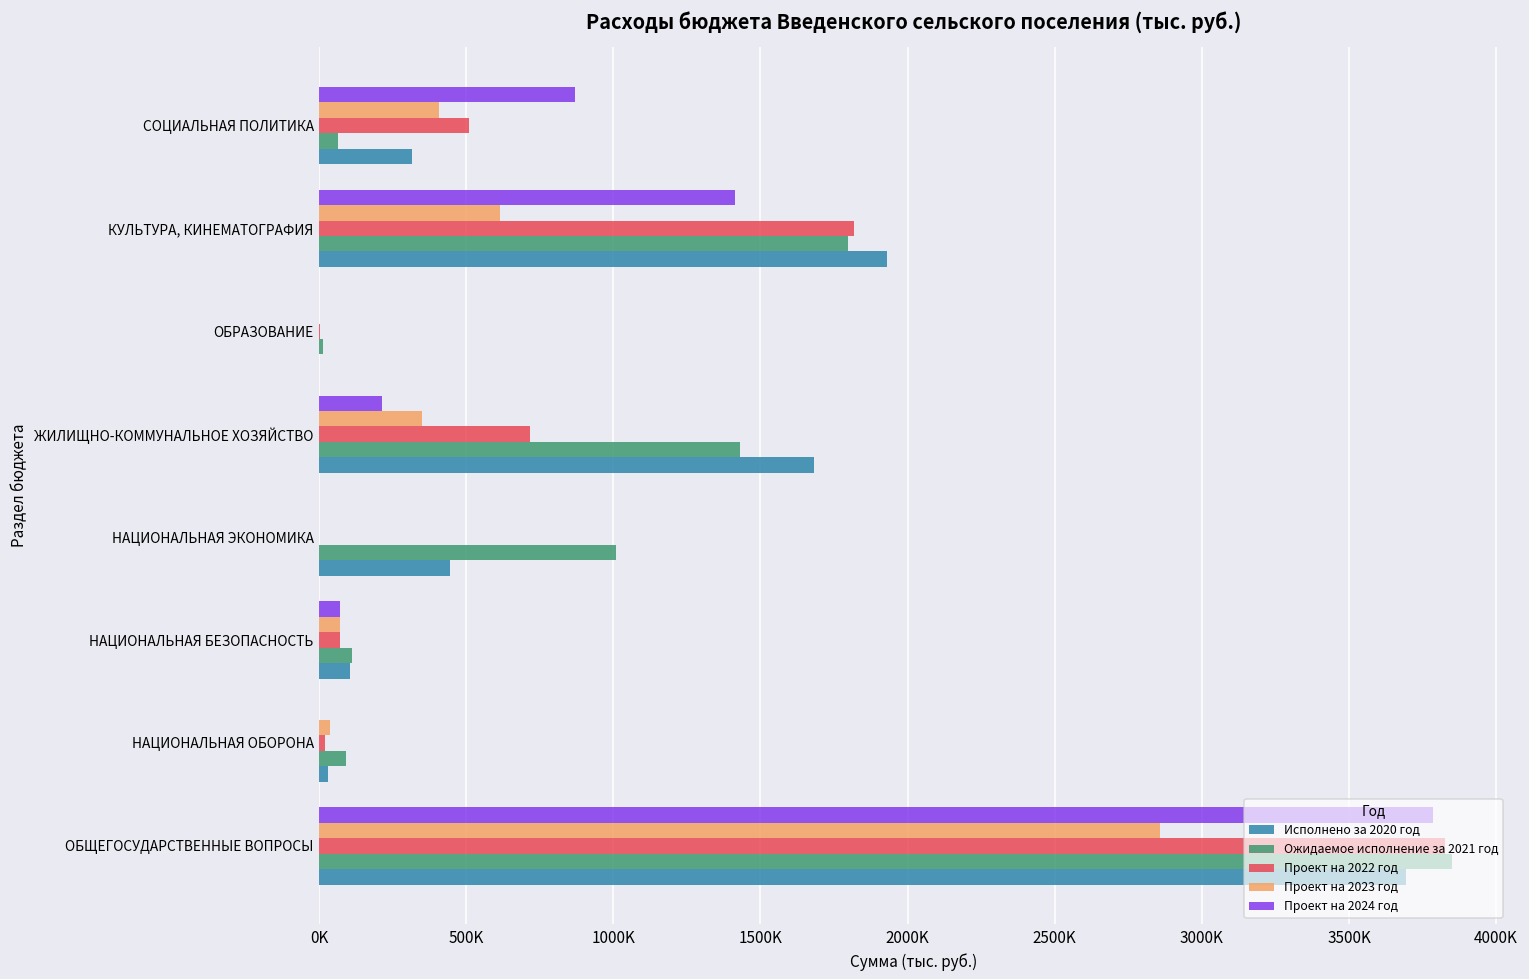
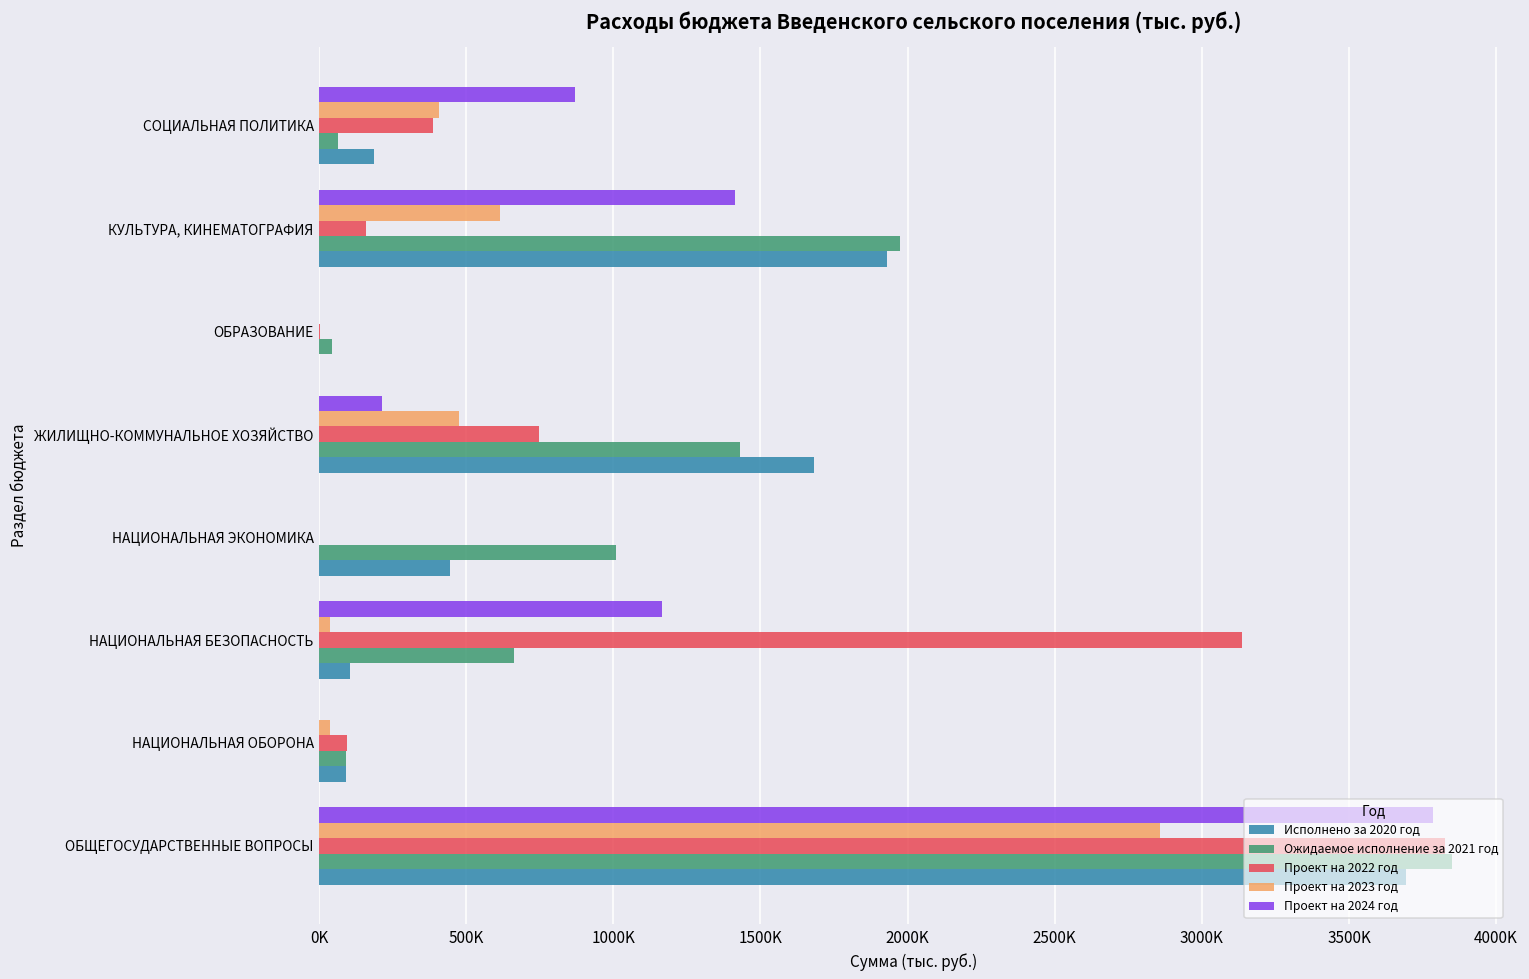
  {
    "Исполнено за 2020 год": {
-     "СОЦИАЛЬНАЯ ПОЛИТИКА": 310000,
+     "СОЦИАЛЬНАЯ ПОЛИТИКА": 190000,
      "КУЛЬТУРА, КИНЕМАТОГРАФИЯ": 1930000,
      "ОБРАЗОВАНИЕ": 0,
      "ЖИЛИЩНО-КОММУНАЛЬНОЕ ХОЗЯЙСТВО": 1680000,
      "НАЦИОНАЛЬНАЯ ЭКОНОМИКА": 450000,
      "НАЦИОНАЛЬНАЯ БЕЗОПАСНОСТЬ": 100000,
-     "НАЦИОНАЛЬНАЯ ОБОРОНА": 30000
+     "НАЦИОНАЛЬНАЯ ОБОРОНА": 90000
    },
    "Ожидаемое исполнение за 2021 год": {
      "СОЦИАЛЬНАЯ ПОЛИТИКА": 60000,
-     "КУЛЬТУРА, КИНЕМАТОГРАФИЯ": 1800000,
-     "ОБРАЗОВАНИЕ": 10000,
+     "КУЛЬТУРА, КИНЕМАТОГРАФИЯ": 1980000,
+     "ОБРАЗОВАНИЕ": 40000,
      "ЖИЛИЩНО-КОММУНАЛЬНОЕ ХОЗЯЙСТВО": 1430000,
      "НАЦИОНАЛЬНАЯ ЭКОНОМИКА": 1010000,
-     "НАЦИОНАЛЬНАЯ БЕЗОПАСНОСТЬ": 110000,
+     "НАЦИОНАЛЬНАЯ БЕЗОПАСНОСТЬ": 660000,
      "НАЦИОНАЛЬНАЯ ОБОРОНА": 90000
    },
    "Проект на 2022 год": {
-     "СОЦИАЛЬНАЯ ПОЛИТИКА": 510000,
-     "КУЛЬТУРА, КИНЕМАТОГРАФИЯ": 1820000,
-     "ЖИЛИЩНО-КОММУНАЛЬНОЕ ХОЗЯЙСТВО": 720000,
+     "СОЦИАЛЬНАЯ ПОЛИТИКА": 390000,
+     "КУЛЬТУРА, КИНЕМАТОГРАФИЯ": 160000,
+     "ЖИЛИЩНО-КОММУНАЛЬНОЕ ХОЗЯЙСТВО": 750000,
      "НАЦИОНАЛЬНАЯ ЭКОНОМИКА": 0,
-     "НАЦИОНАЛЬНАЯ БЕЗОПАСНОСТЬ": 70000,
-     "НАЦИОНАЛЬНАЯ ОБОРОНА": 20000
+     "НАЦИОНАЛЬНАЯ БЕЗОПАСНОСТЬ": 3140000,
+     "НАЦИОНАЛЬНАЯ ОБОРОНА": 90000
    },
    "Проект на 2023 год": {
      "СОЦИАЛЬНАЯ ПОЛИТИКА": 410000,
      "КУЛЬТУРА, КИНЕМАТОГРАФИЯ": 610000,
      "ОБРАЗОВАНИЕ": 0,
-     "ЖИЛИЩНО-КОММУНАЛЬНОЕ ХОЗЯЙСТВО": 350000,
+     "ЖИЛИЩНО-КОММУНАЛЬНОЕ ХОЗЯЙСТВО": 470000,
      "НАЦИОНАЛЬНАЯ ЭКОНОМИКА": 0,
-     "НАЦИОНАЛЬНАЯ БЕЗОПАСНОСТЬ": 70000,
+     "НАЦИОНАЛЬНАЯ БЕЗОПАСНОСТЬ": 40000,
      "НАЦИОНАЛЬНАЯ ОБОРОНА": 40000,
      "ОБЩЕГОСУДАРСТВЕННЫЕ ВОПРОСЫ": 2860000
    },
    "Проект на 2024 год": {
      "СОЦИАЛЬНАЯ ПОЛИТИКА": 870000,
      "КУЛЬТУРА, КИНЕМАТОГРАФИЯ": 1410000,
      "ОБРАЗОВАНИЕ": 0,
      "ЖИЛИЩНО-КОММУНАЛЬНОЕ ХОЗЯЙСТВО": 210000,
      "НАЦИОНАЛЬНАЯ ЭКОНОМИКА": 0,
-     "НАЦИОНАЛЬНАЯ БЕЗОПАСНОСТЬ": 70000,
+     "НАЦИОНАЛЬНАЯ БЕЗОПАСНОСТЬ": 1160000,
      "НАЦИОНАЛЬНАЯ ОБОРОНА": 0
    }
  }
